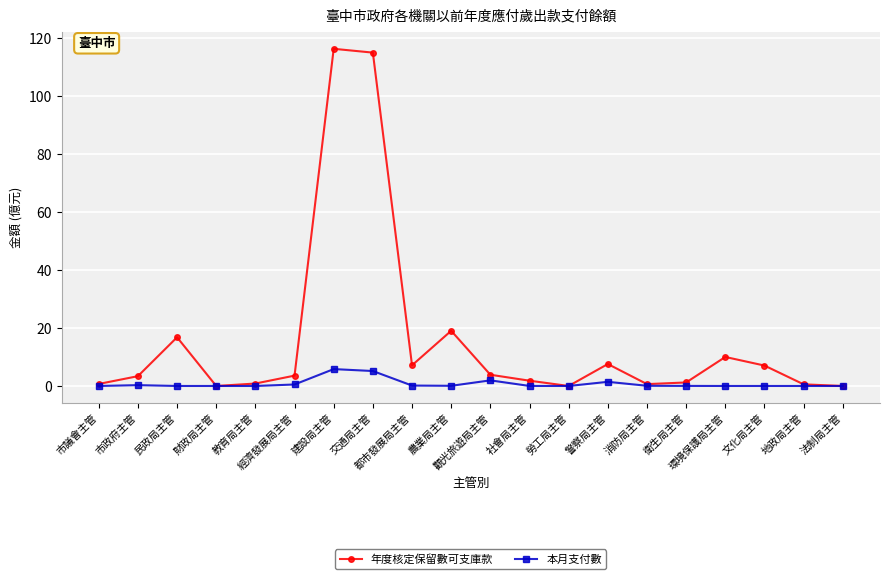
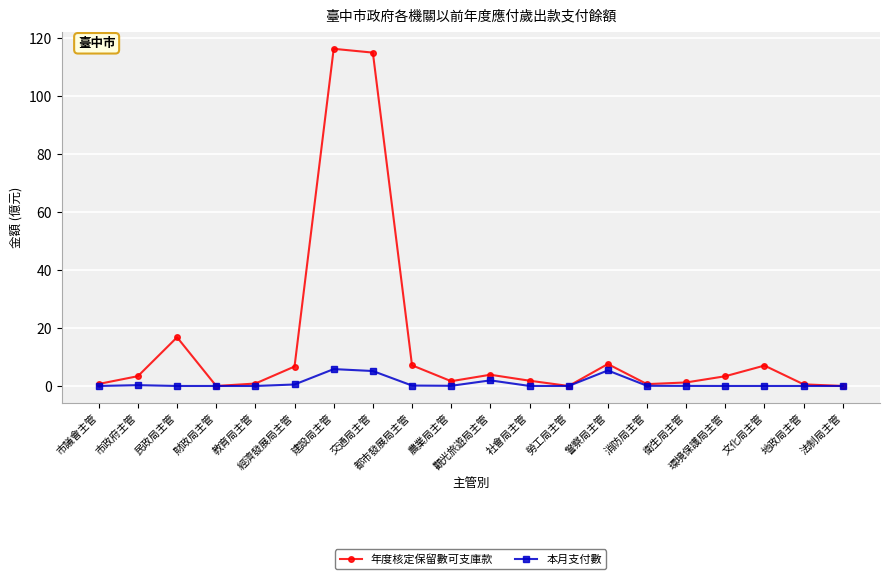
  {
    "年度核定保留數可支庫款": {
      "市政府主管": 3,
      "民政局主管": 17,
-     "經濟發展局主管": 4,
+     "經濟發展局主管": 7,
      "建設局主管": 116,
      "交通局主管": 115,
      "都市發展局主管": 7,
-     "農業局主管": 19,
+     "農業局主管": 2,
      "觀光旅遊局主管": 4,
      "社會局主管": 2,
      "警察局主管": 8,
      "衛生局主管": 1,
-     "環境保護局主管": 10,
+     "環境保護局主管": 3,
      "文化局主管": 7
    },
    "本月支付數": {
      "市政府主管": 0,
      "民政局主管": 0,
      "經濟發展局主管": 1,
      "建設局主管": 6,
      "交通局主管": 5,
      "都市發展局主管": 0,
      "農業局主管": 0,
      "觀光旅遊局主管": 2,
      "社會局主管": 0,
-     "警察局主管": 1,
+     "警察局主管": 5,
      "衛生局主管": 0,
      "環境保護局主管": 0,
      "文化局主管": 0
    }
  }
